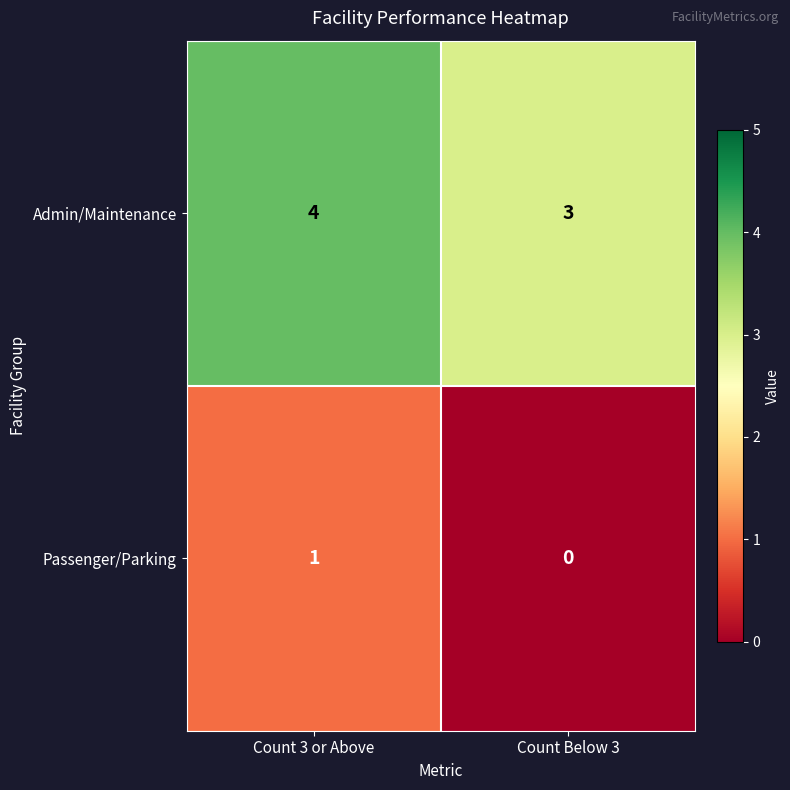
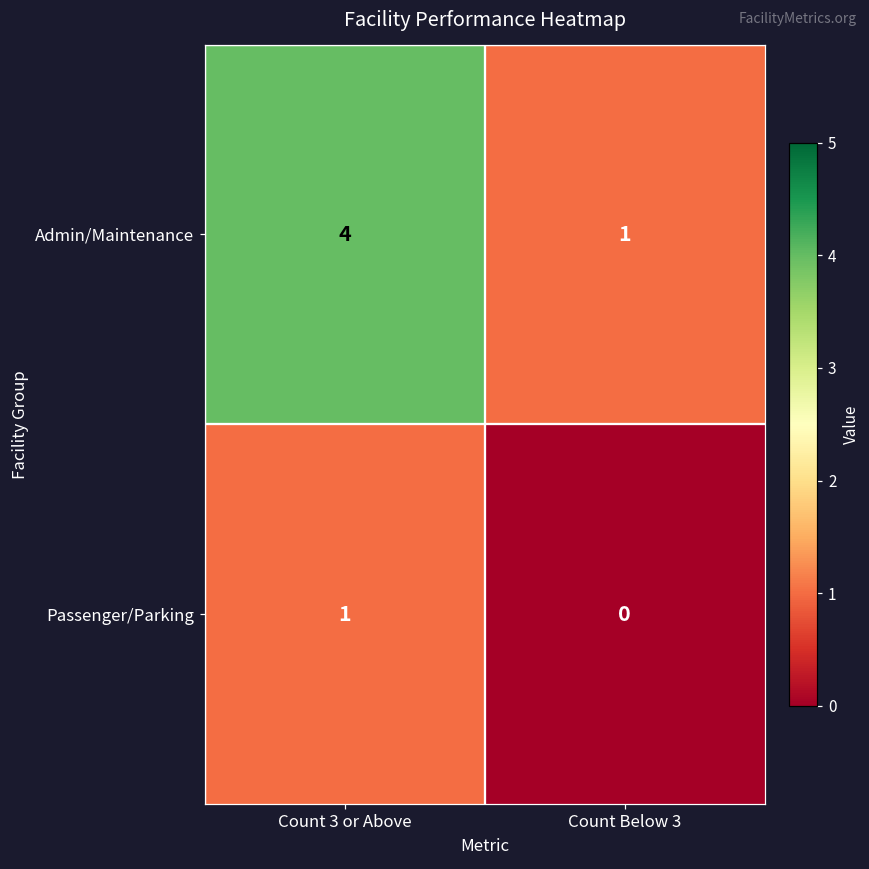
  {
    "Admin/Maintenance": {
      "Count 3 or Above": 4,
-     "Count Below 3": 3
+     "Count Below 3": 1
    },
    "Passenger/Parking": {
      "Count 3 or Above": 1,
      "Count Below 3": 0
    }
  }
